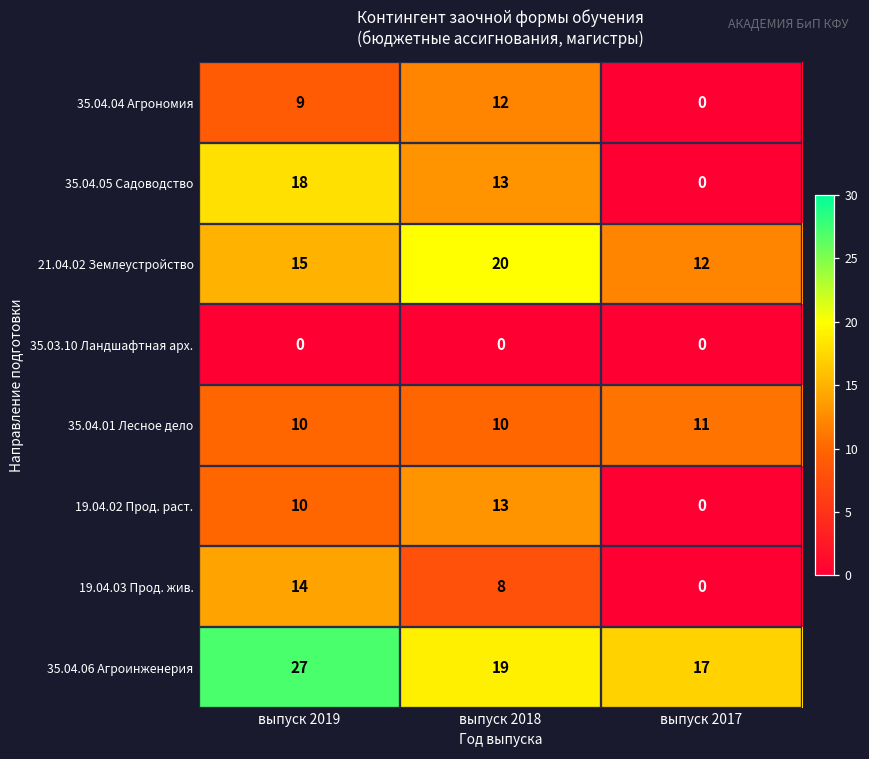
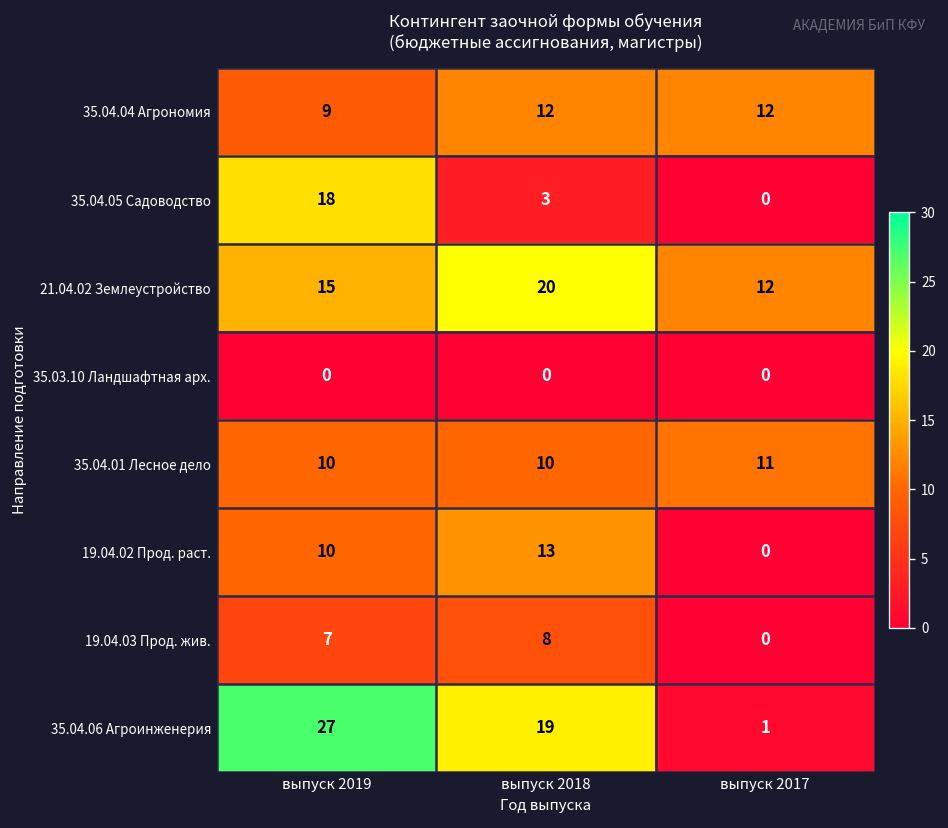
  {
    "35.04.04 Агрономия": {
      "выпуск 2019": 9,
      "выпуск 2018": 12,
-     "выпуск 2017": 0
+     "выпуск 2017": 12
    },
    "35.04.05 Садоводство": {
      "выпуск 2019": 18,
-     "выпуск 2018": 13,
+     "выпуск 2018": 3,
      "выпуск 2017": 0
    },
    "21.04.02 Землеустройство": {
      "выпуск 2019": 15,
      "выпуск 2018": 20,
      "выпуск 2017": 12
    },
    "35.03.10 Ландшафтная арх.": {
      "выпуск 2019": 0,
      "выпуск 2018": 0,
      "выпуск 2017": 0
    },
    "35.04.01 Лесное дело": {
      "выпуск 2019": 10,
      "выпуск 2018": 10,
      "выпуск 2017": 11
    },
    "19.04.02 Прод. раст.": {
      "выпуск 2019": 10,
      "выпуск 2018": 13,
      "выпуск 2017": 0
    },
    "19.04.03 Прод. жив.": {
-     "выпуск 2019": 14,
+     "выпуск 2019": 7,
      "выпуск 2018": 8,
      "выпуск 2017": 0
    },
    "35.04.06 Агроинженерия": {
      "выпуск 2019": 27,
      "выпуск 2018": 19,
-     "выпуск 2017": 17
+     "выпуск 2017": 1
    }
  }
